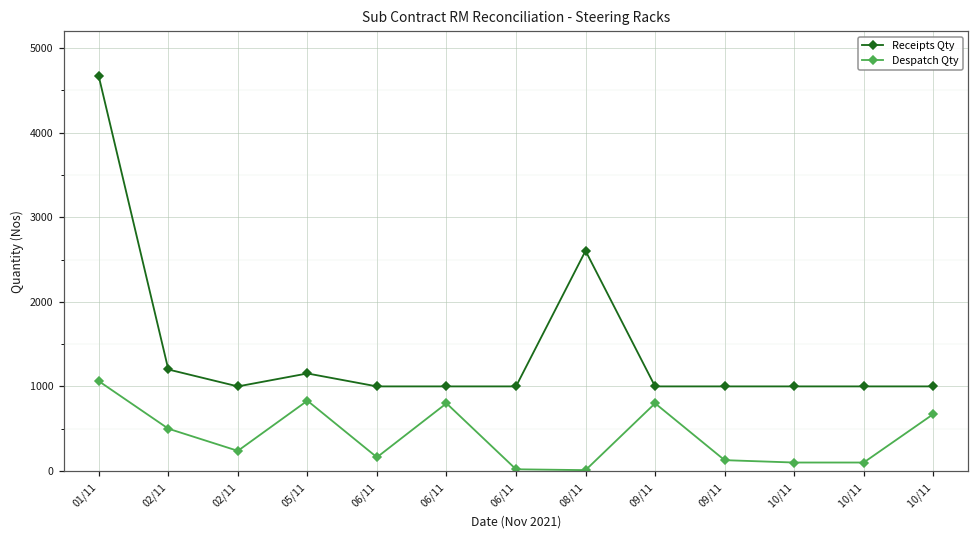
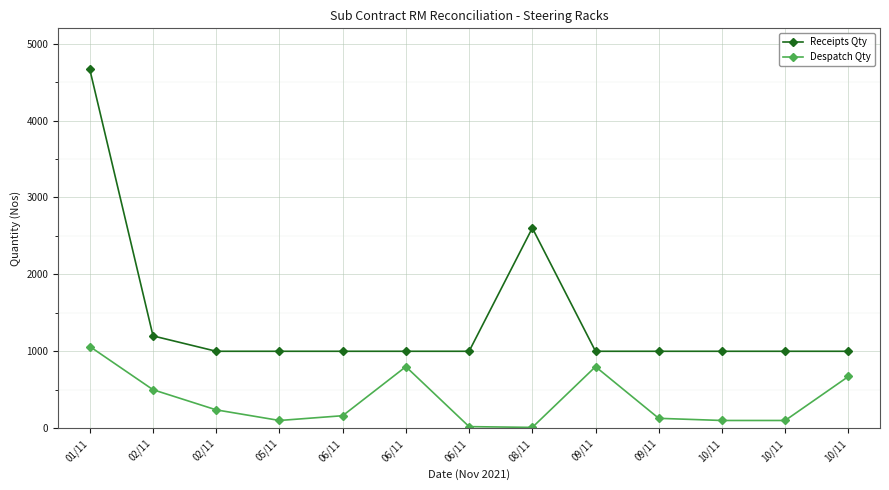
  {
    "Receipts Qty": {
      "01/11": 4700,
-     "05/11": 1200,
+     "05/11": 1000,
      "08/11": 2600
    },
    "Despatch Qty": {
      "01/11": 1100,
-     "05/11": 800,
+     "05/11": 100,
      "08/11": 0
    }
  }
